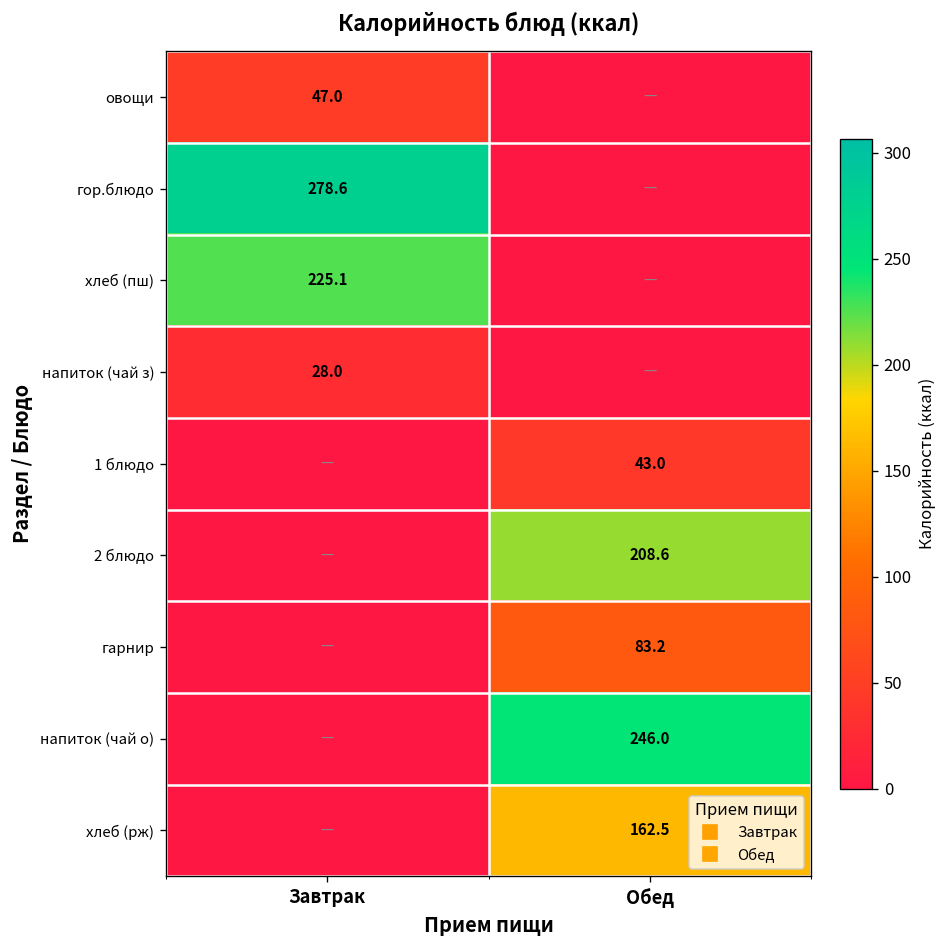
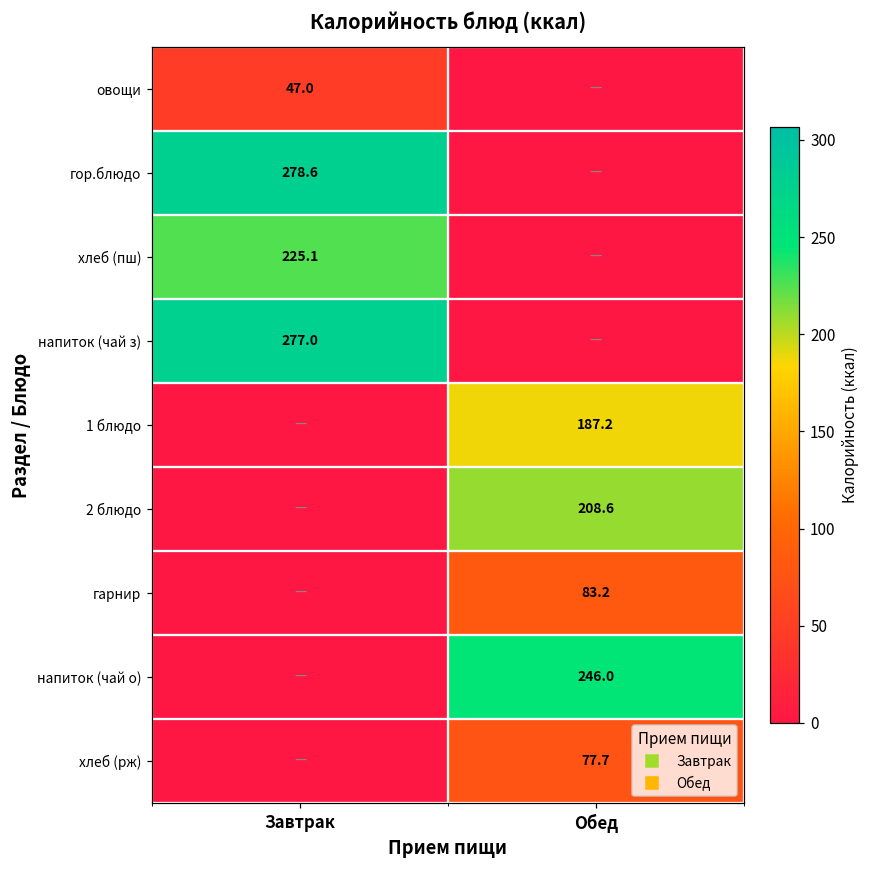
  {
    "овощи": {
      "Завтрак": 47.0
    },
    "гор.блюдо": {
      "Завтрак": 278.6
    },
    "хлеб (пш)": {
      "Завтрак": 225.1
    },
    "напиток (чай з)": {
-     "Завтрак": 28.0
+     "Завтрак": 277.0
    },
    "1 блюдо": {
-     "Обед": 43.0
+     "Обед": 187.2
    },
    "2 блюдо": {
      "Обед": 208.6
    },
    "гарнир": {
      "Обед": 83.2
    },
    "напиток (чай о)": {
      "Обед": 246.0
    },
    "хлеб (рж)": {
-     "Обед": 162.5
+     "Обед": 77.7
    }
  }
